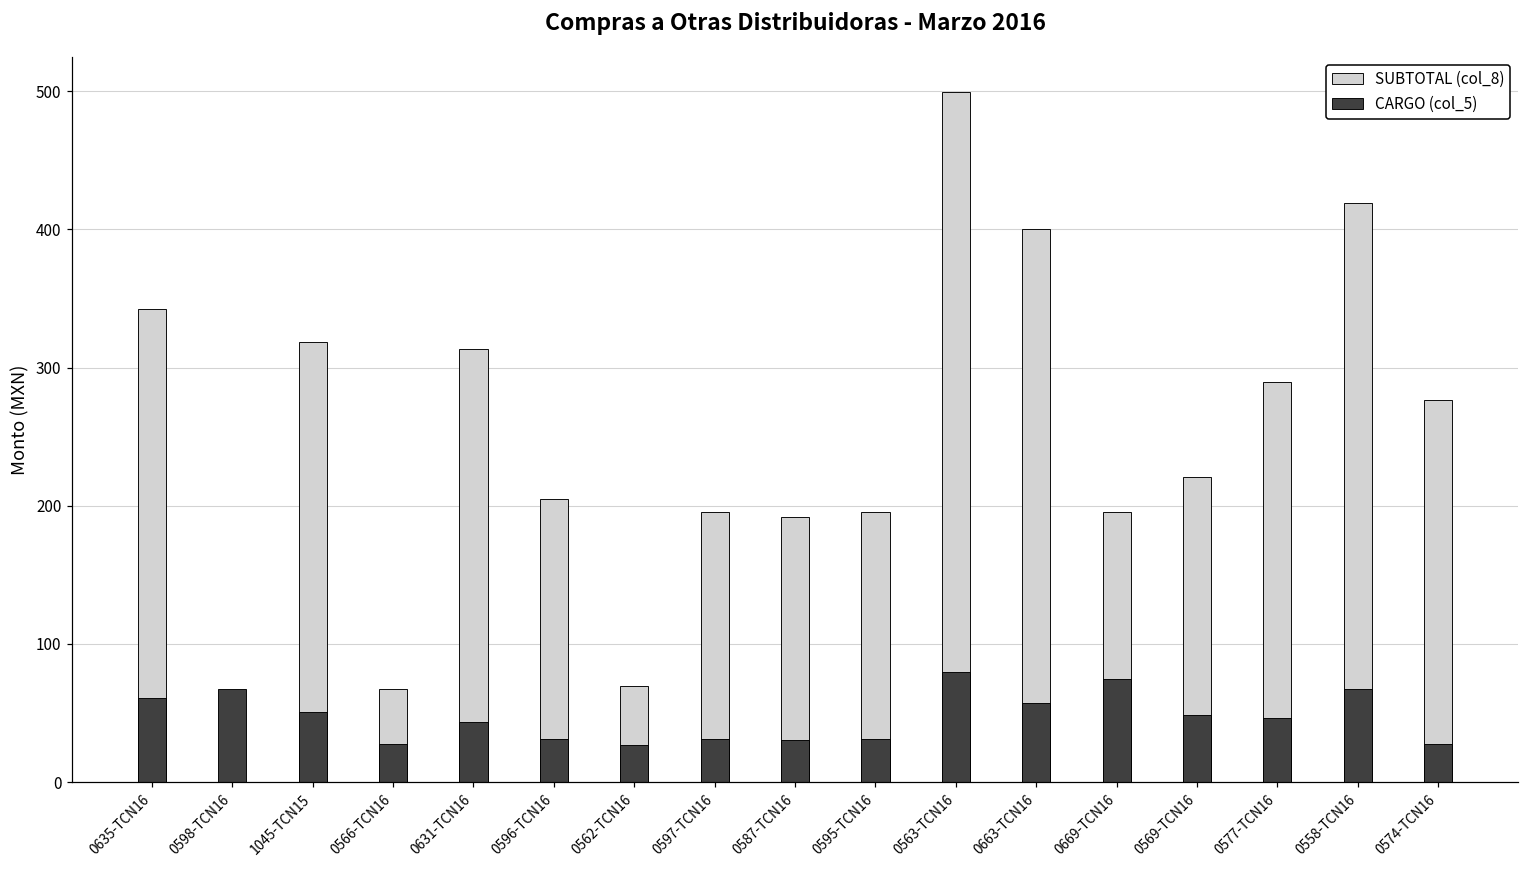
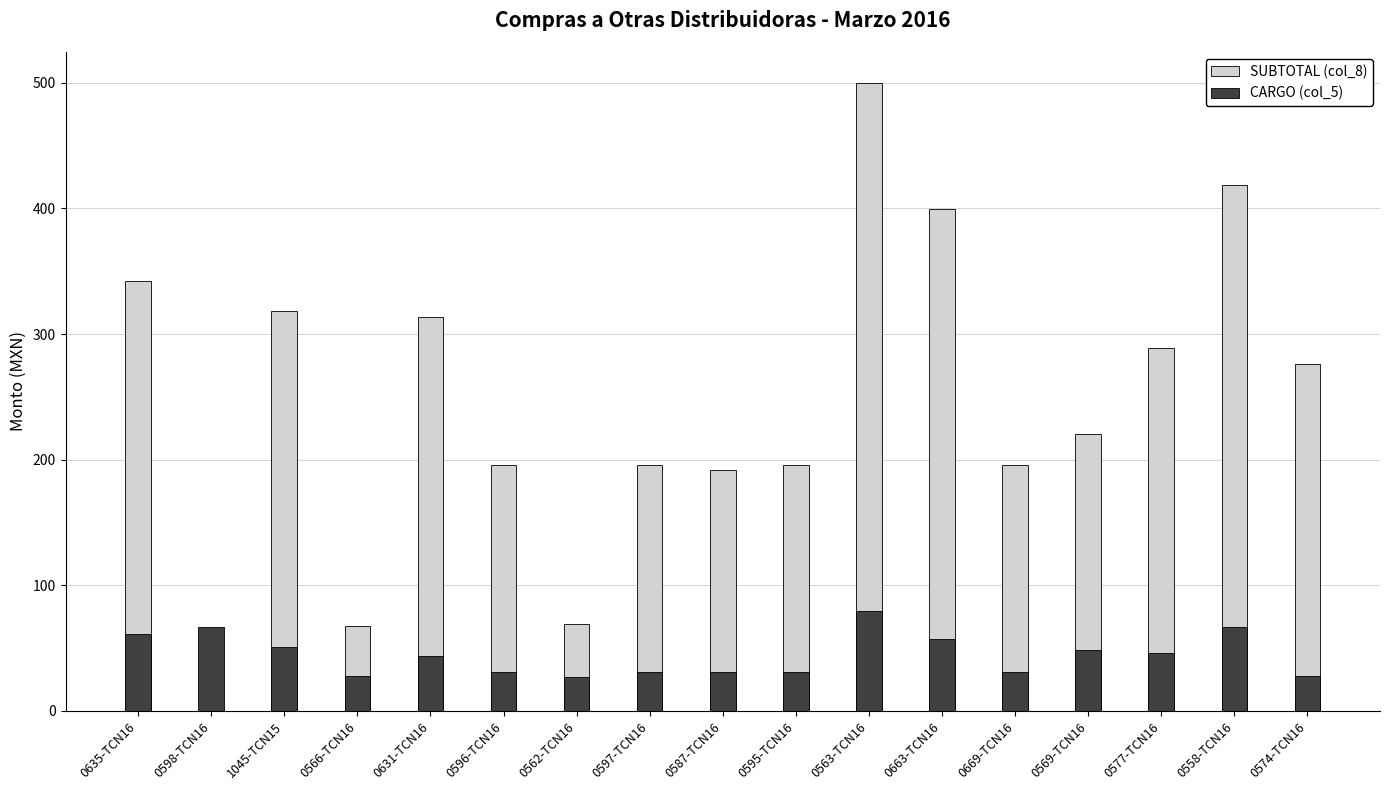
  {
    "SUBTOTAL (col_8)": {
      "0635-TCN16": 342,
      "0598-TCN16": 0,
      "1045-TCN15": 318,
      "0566-TCN16": 68,
      "0631-TCN16": 313,
-     "0596-TCN16": 205,
+     "0596-TCN16": 196,
      "0562-TCN16": 69,
      "0597-TCN16": 196,
      "0587-TCN16": 192,
      "0595-TCN16": 196,
      "0563-TCN16": 500,
      "0663-TCN16": 400,
      "0669-TCN16": 196,
      "0569-TCN16": 221,
      "0577-TCN16": 289,
      "0558-TCN16": 419,
      "0574-TCN16": 276
    },
    "CARGO (col_5)": {
      "0598-TCN16": 67,
-     "0669-TCN16": 75
+     "0669-TCN16": 31
    }
  }
